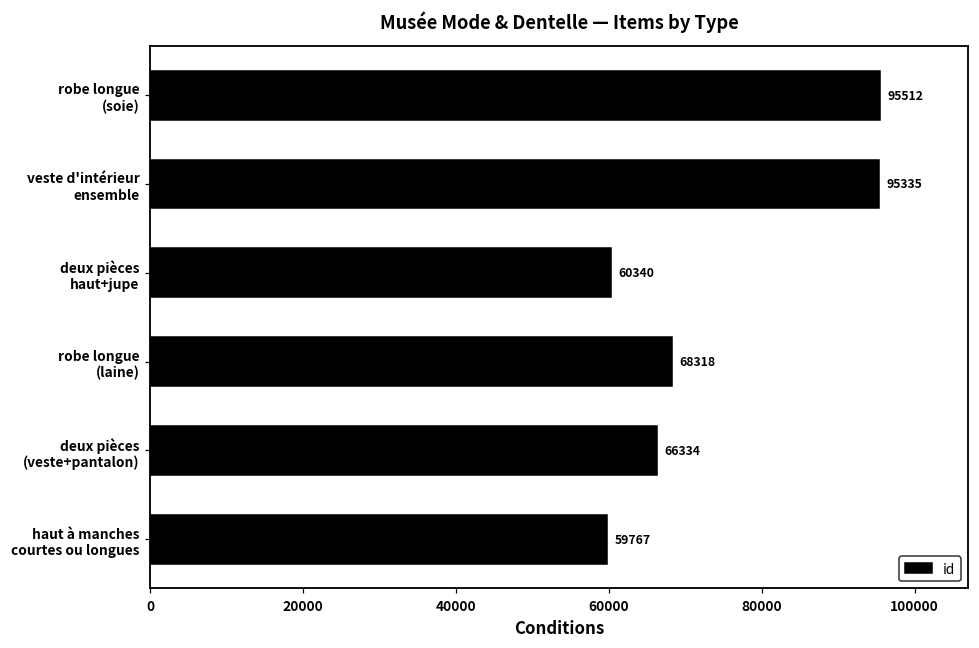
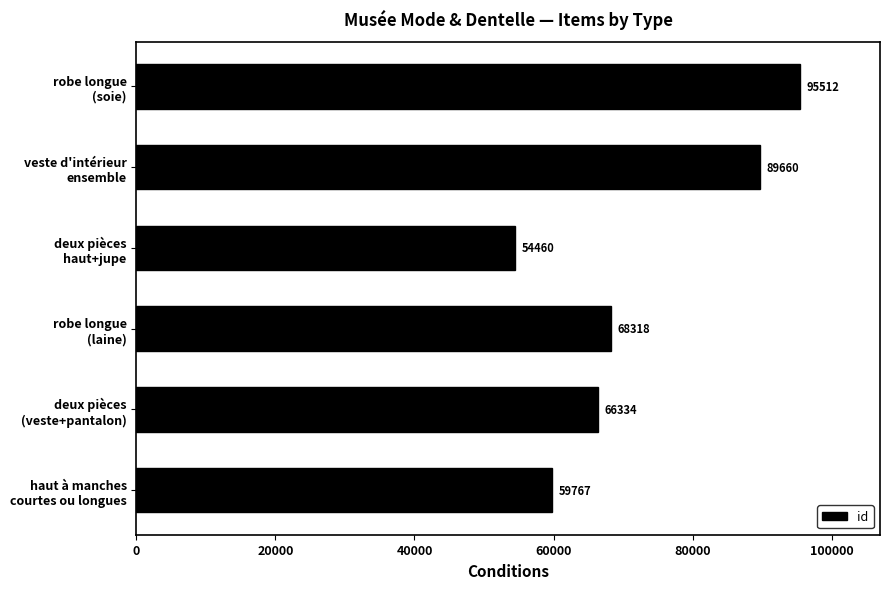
  {
    "robe longue (soie)": 95512,
-   "veste d'intérieur ensemble": 95335,
-   "deux pièces haut+jupe": 60340,
+   "veste d'intérieur ensemble": 89660,
+   "deux pièces haut+jupe": 54460,
    "robe longue (laine)": 68318,
    "deux pièces (veste+pantalon)": 66334,
    "haut à manches courtes ou longues": 59767
  }
